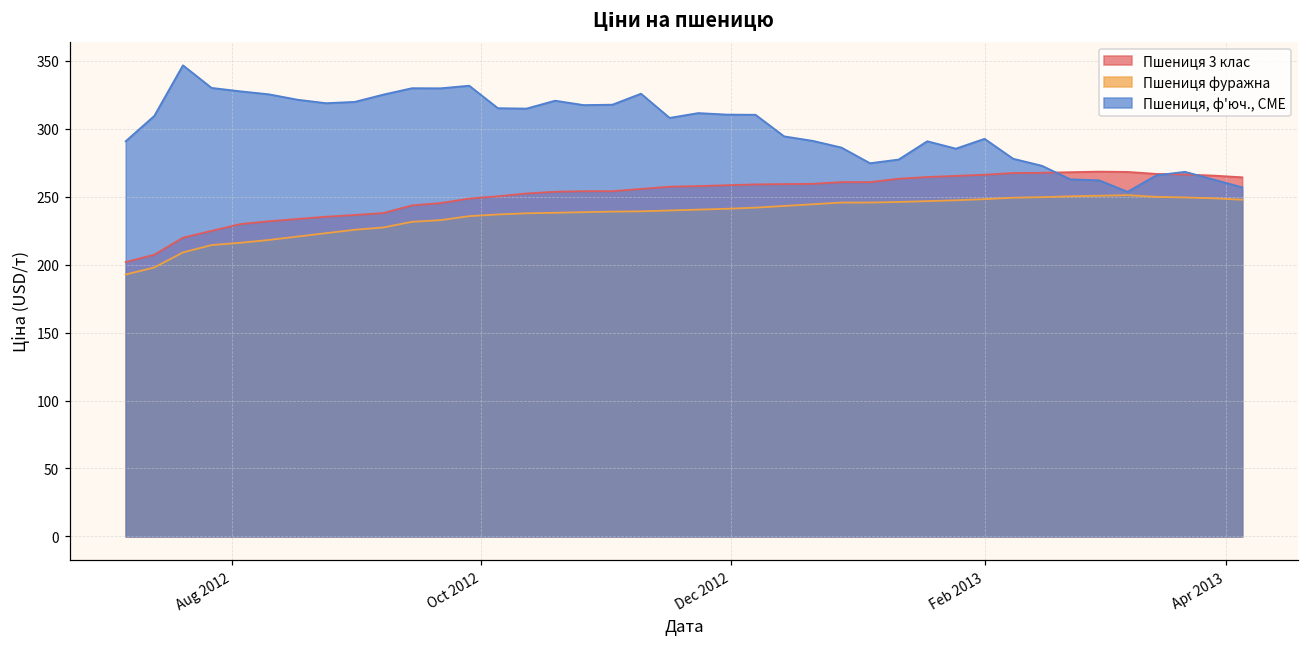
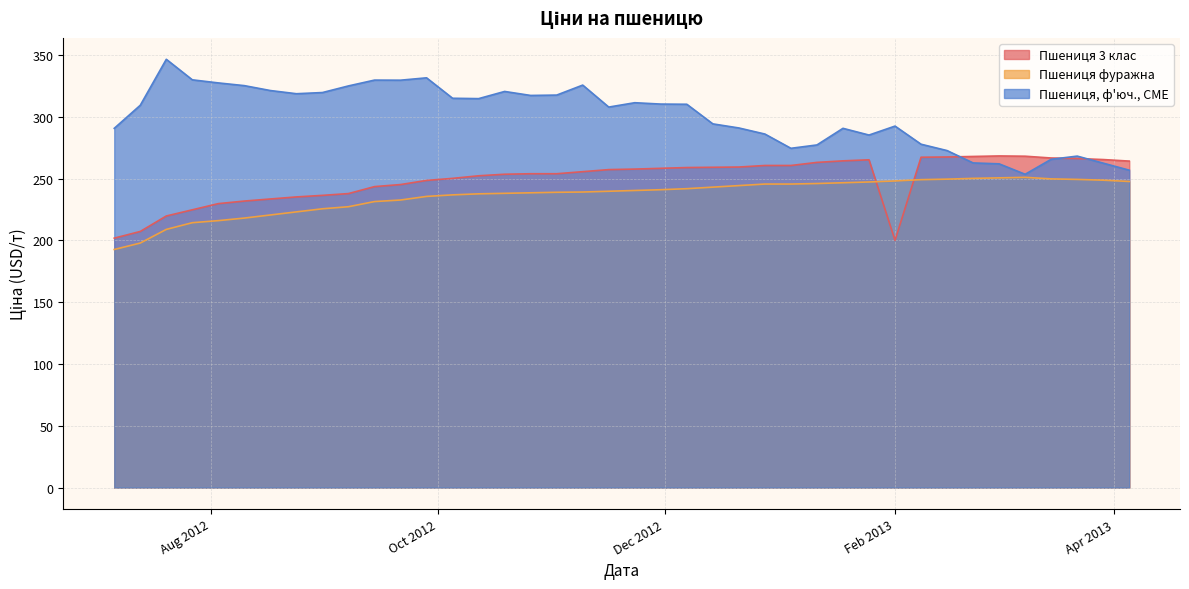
  {
    "Пшениця 3 клас": {
-     "Feb 2013": 266
+     "Feb 2013": 200
    },
    "Пшениця фуражна": {
      "Feb 2013": 248
    },
    "Пшениця, ф'юч., CME": {
      "Feb 2013": 293
    }
  }
